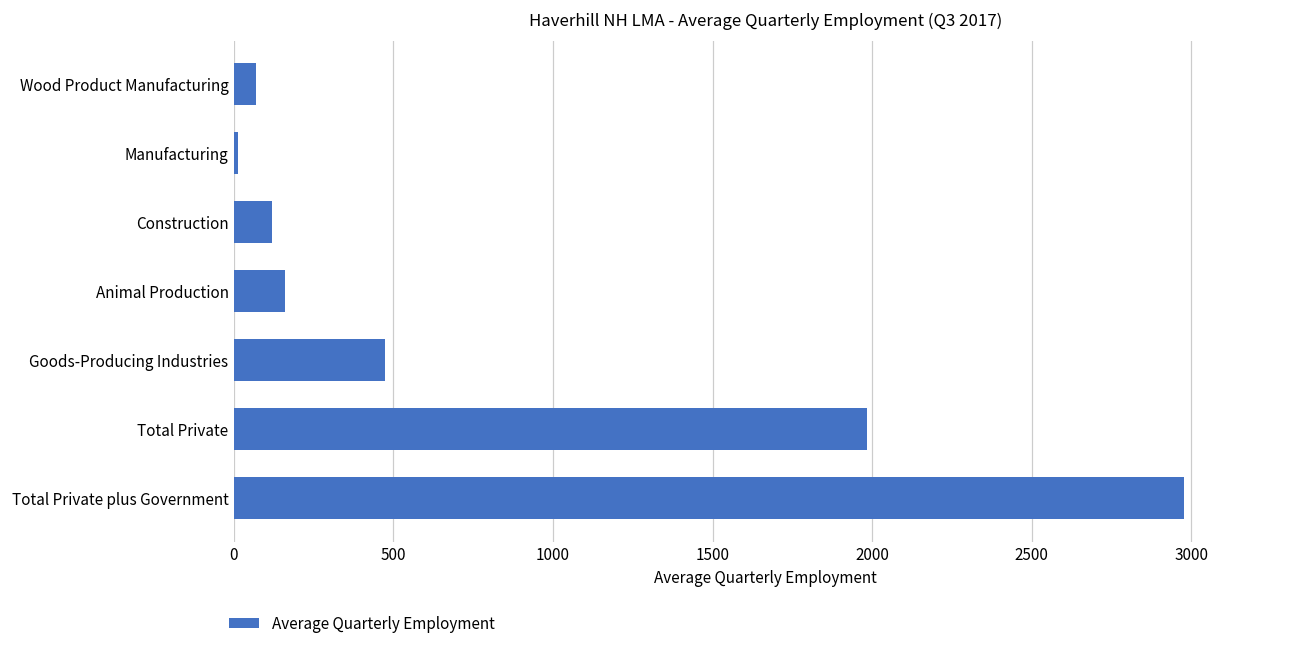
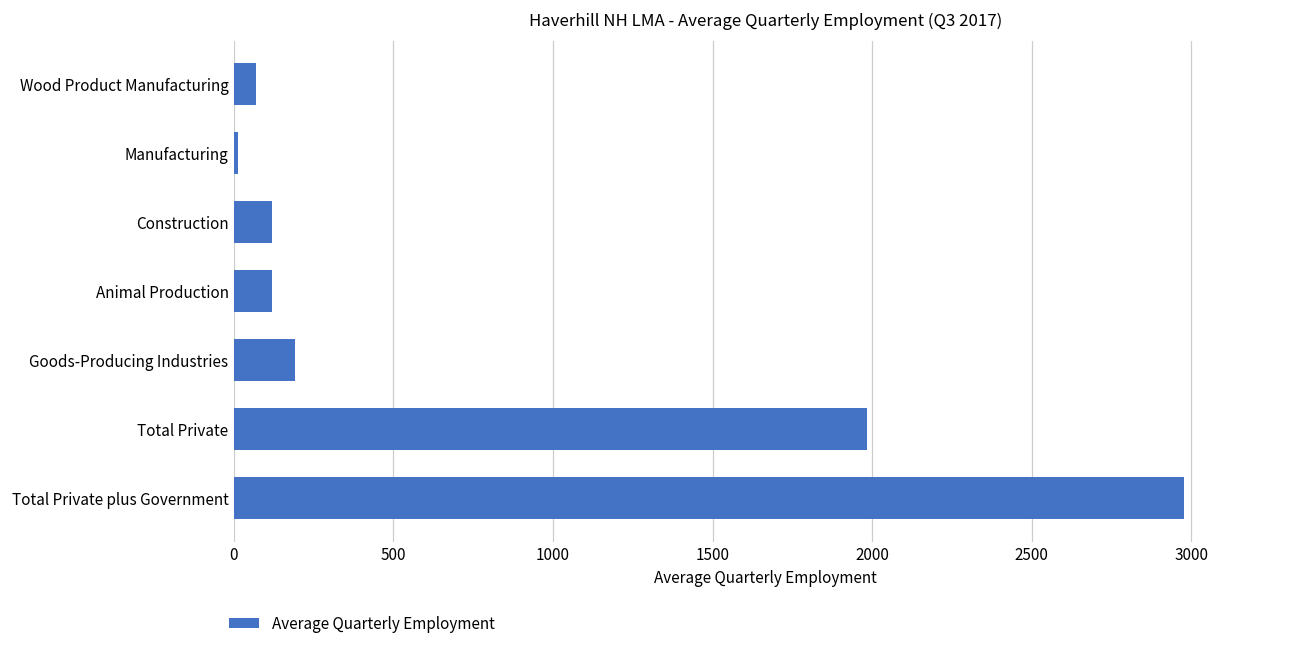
  {
    "Wood Product Manufacturing": 70,
    "Manufacturing": 10,
    "Construction": 120,
-   "Animal Production": 160,
-   "Goods-Producing Industries": 480,
+   "Animal Production": 120,
+   "Goods-Producing Industries": 190,
    "Total Private": 1990,
    "Total Private plus Government": 2980
  }
